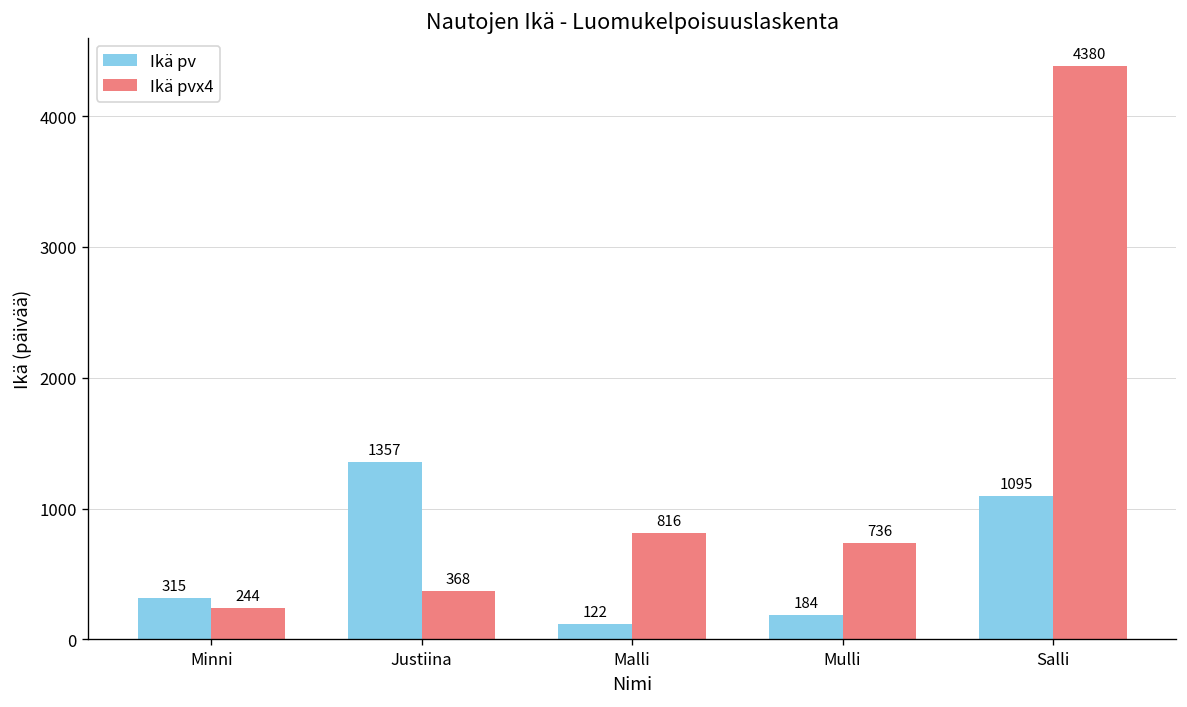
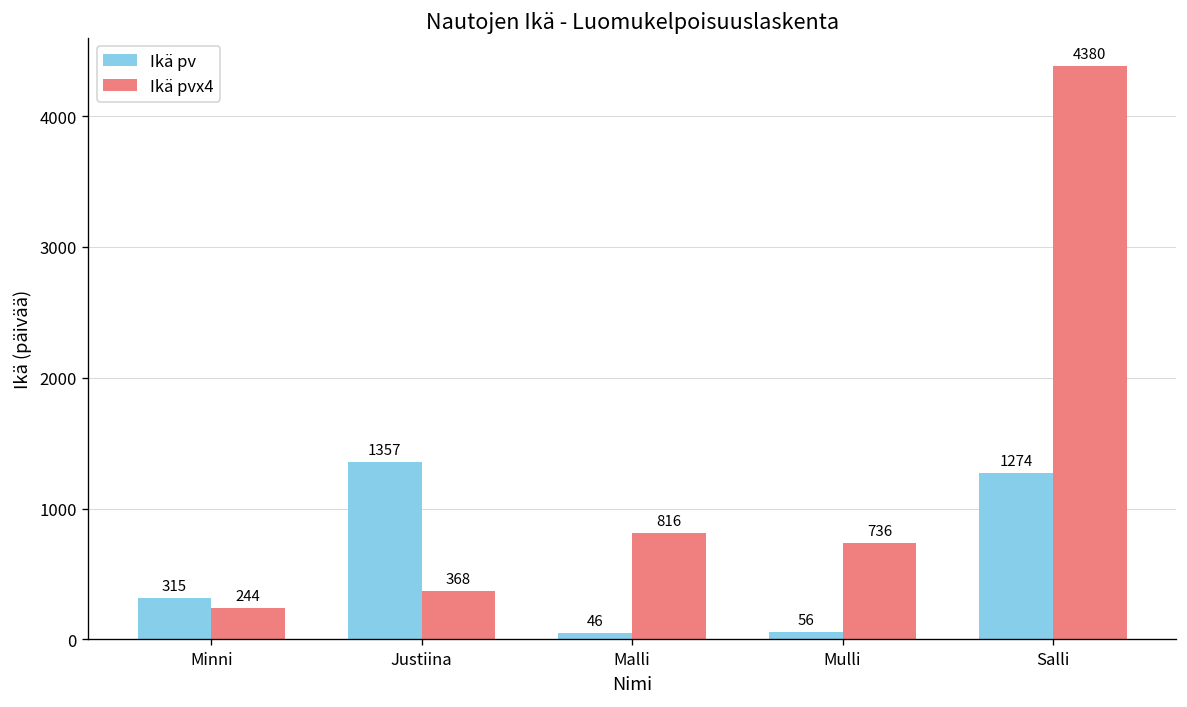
  {
    "Ikä pv": {
      "Minni": 315,
      "Justiina": 1357,
-     "Malli": 122,
-     "Mulli": 184,
-     "Salli": 1095
+     "Malli": 46,
+     "Mulli": 56,
+     "Salli": 1274
    },
    "Ikä pvx4": {
      "Minni": 244,
      "Justiina": 368,
      "Malli": 816,
      "Mulli": 736,
      "Salli": 4380
    }
  }
